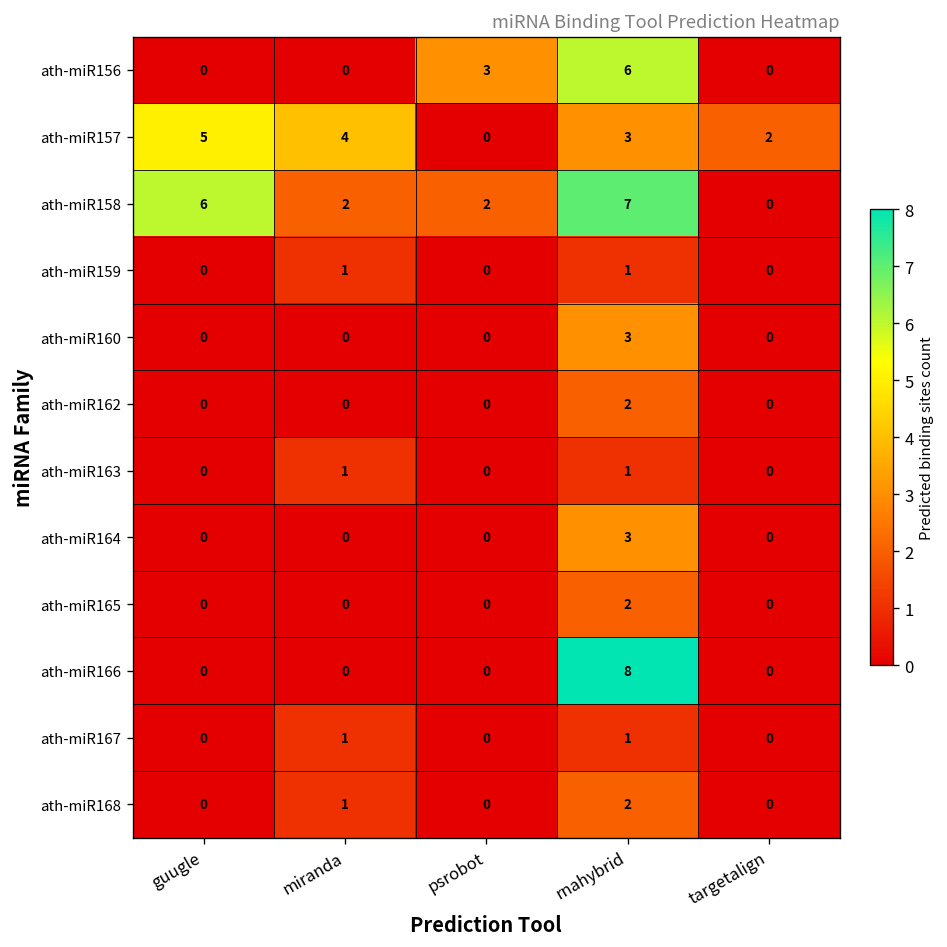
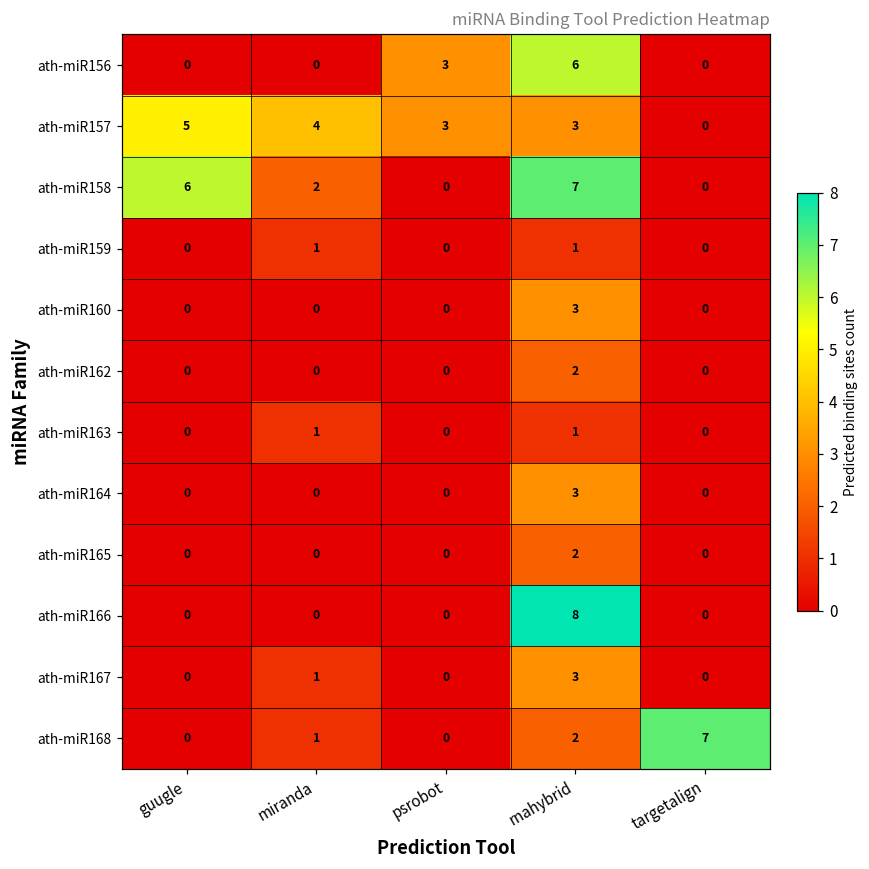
  {
    "ath-miR156": {
      "guugle": 0,
      "miranda": 0,
      "psrobot": 3,
      "rnahybrid": 6,
      "targetalign": 0
    },
    "ath-miR157": {
      "guugle": 5,
      "miranda": 4,
-     "psrobot": 0,
+     "psrobot": 3,
      "rnahybrid": 3,
-     "targetalign": 2
+     "targetalign": 0
    },
    "ath-miR158": {
      "guugle": 6,
      "miranda": 2,
-     "psrobot": 2,
+     "psrobot": 0,
      "rnahybrid": 7,
      "targetalign": 0
    },
    "ath-miR159": {
      "guugle": 0,
      "miranda": 1,
      "psrobot": 0,
      "rnahybrid": 1,
      "targetalign": 0
    },
    "ath-miR160": {
      "guugle": 0,
      "miranda": 0,
      "psrobot": 0,
      "rnahybrid": 3,
      "targetalign": 0
    },
    "ath-miR162": {
      "guugle": 0,
      "miranda": 0,
      "psrobot": 0,
      "rnahybrid": 2,
      "targetalign": 0
    },
    "ath-miR163": {
      "guugle": 0,
      "miranda": 1,
      "psrobot": 0,
      "rnahybrid": 1,
      "targetalign": 0
    },
    "ath-miR164": {
      "guugle": 0,
      "miranda": 0,
      "psrobot": 0,
      "rnahybrid": 3,
      "targetalign": 0
    },
    "ath-miR165": {
      "guugle": 0,
      "miranda": 0,
      "psrobot": 0,
      "rnahybrid": 2,
      "targetalign": 0
    },
    "ath-miR166": {
      "guugle": 0,
      "miranda": 0,
      "psrobot": 0,
      "rnahybrid": 8,
      "targetalign": 0
    },
    "ath-miR167": {
      "guugle": 0,
      "miranda": 1,
      "psrobot": 0,
-     "rnahybrid": 1,
+     "rnahybrid": 3,
      "targetalign": 0
    },
    "ath-miR168": {
      "guugle": 0,
      "miranda": 1,
      "psrobot": 0,
      "rnahybrid": 2,
-     "targetalign": 0
+     "targetalign": 7
    }
  }
